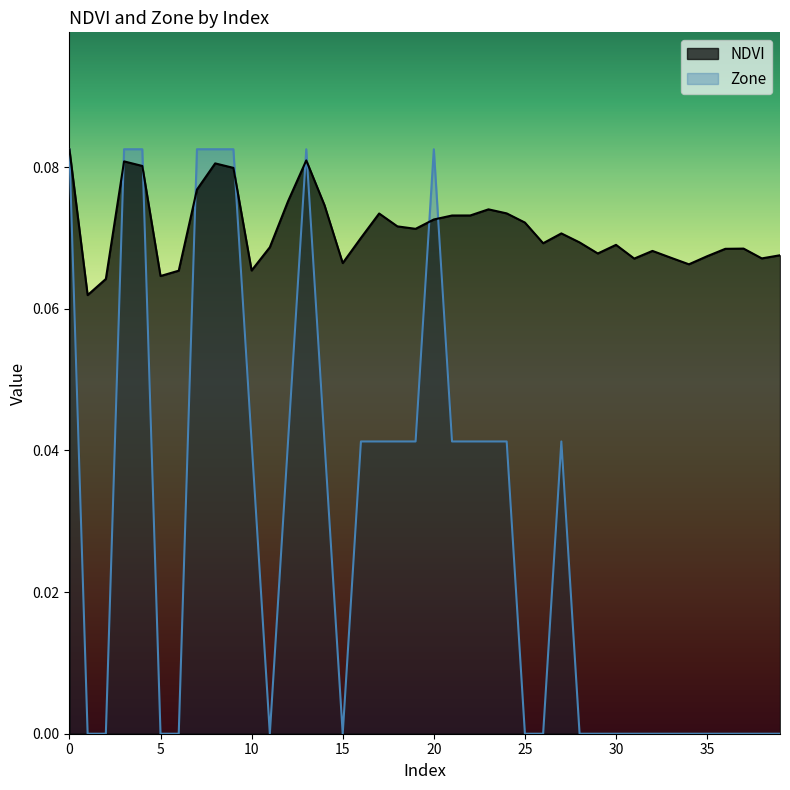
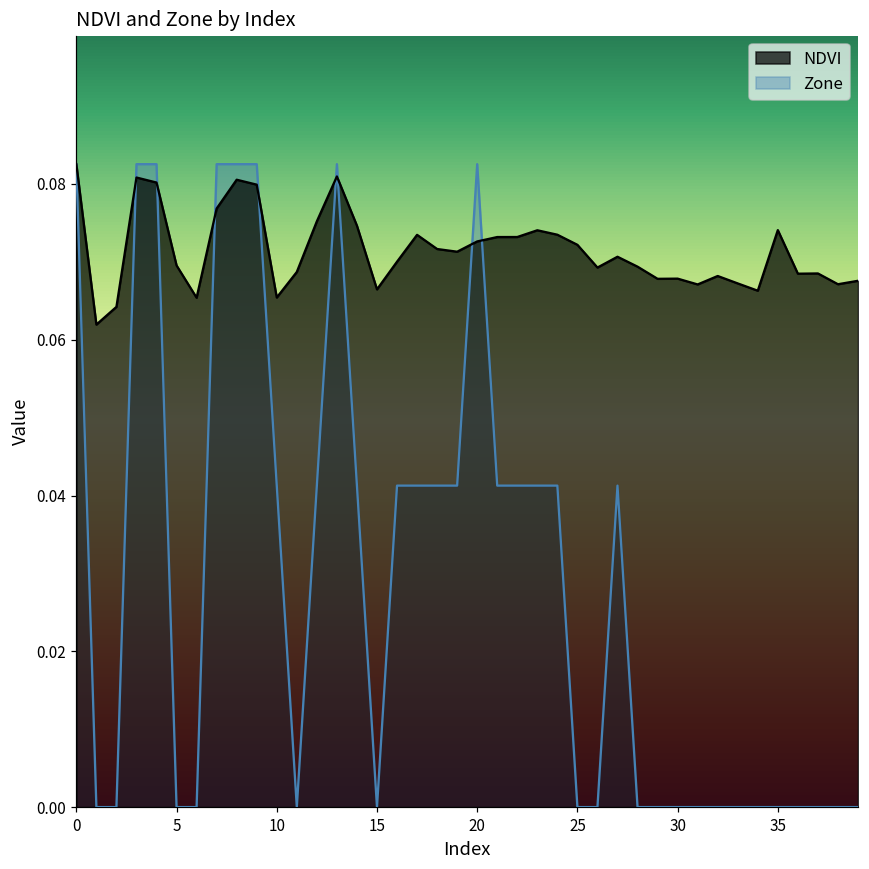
  {
    "NDVI": {
-     "5": 0.065,
+     "5": 0.070,
      "10": 0.065,
      "15": 0.066,
      "20": 0.073,
      "25": 0.072,
-     "30": 0.069,
-     "35": 0.067
+     "30": 0.068,
+     "35": 0.074
    },
    "Zone": {
      "5": 0.000,
      "10": 0.041,
      "15": 0.000,
      "20": 0.083,
      "25": 0.000,
      "30": 0.000,
      "35": 0.000
    }
  }
